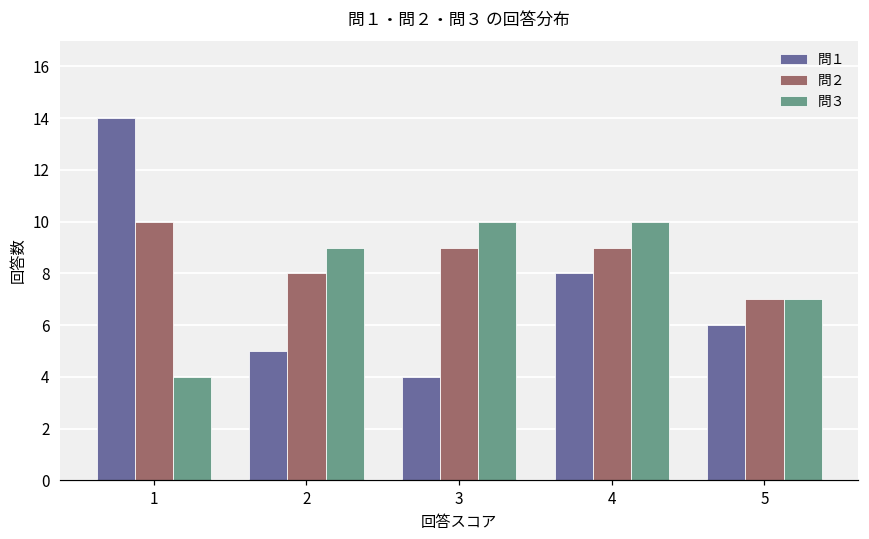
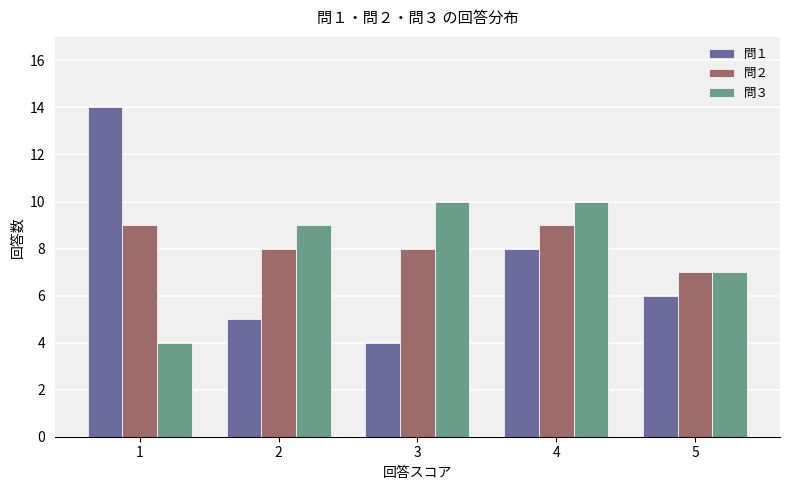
  {
    "問２": {
-     "1": 10,
+     "1": 9,
      "2": 8,
-     "3": 9,
+     "3": 8,
      "4": 9,
      "5": 7
    }
  }
